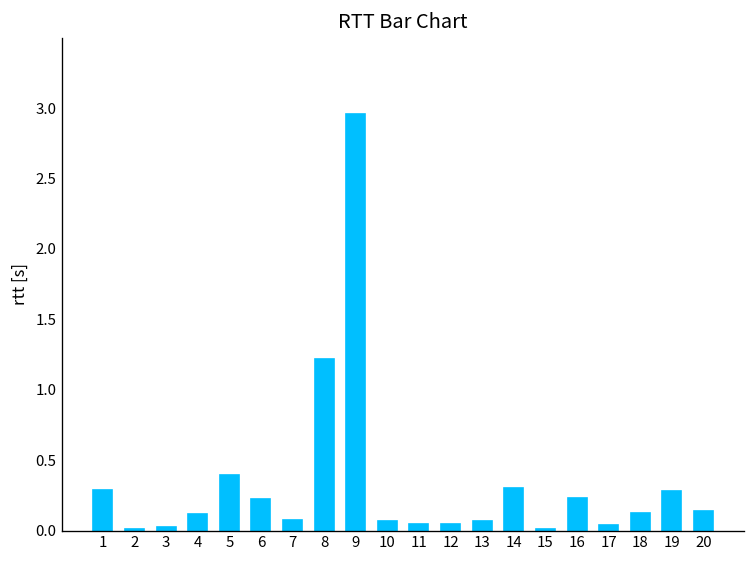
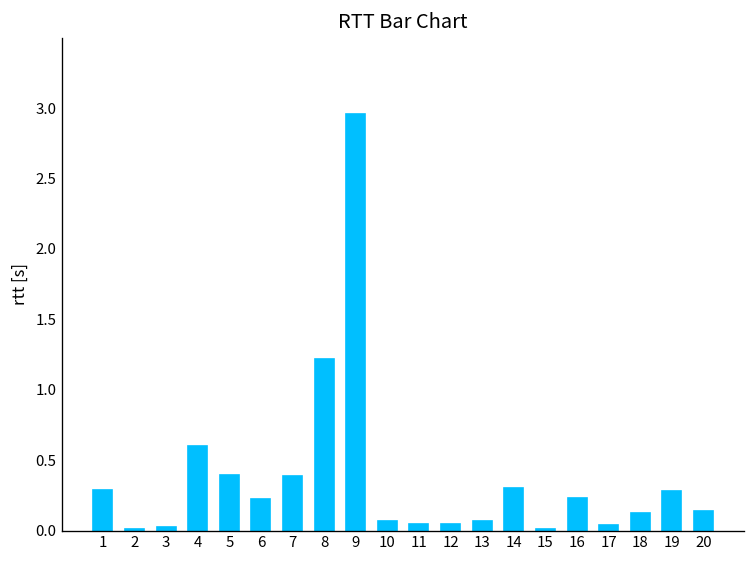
  {
    "1": 0.29,
    "3": 0.02,
-   "4": 0.12,
+   "4": 0.60,
    "5": 0.40,
    "6": 0.22,
-   "7": 0.07,
+   "7": 0.39,
    "8": 1.22,
    "9": 2.96,
    "10": 0.07,
    "11": 0.04,
    "12": 0.05,
    "13": 0.07,
    "14": 0.30,
    "16": 0.23,
    "17": 0.04,
    "18": 0.13,
    "19": 0.28,
    "20": 0.14
  }
